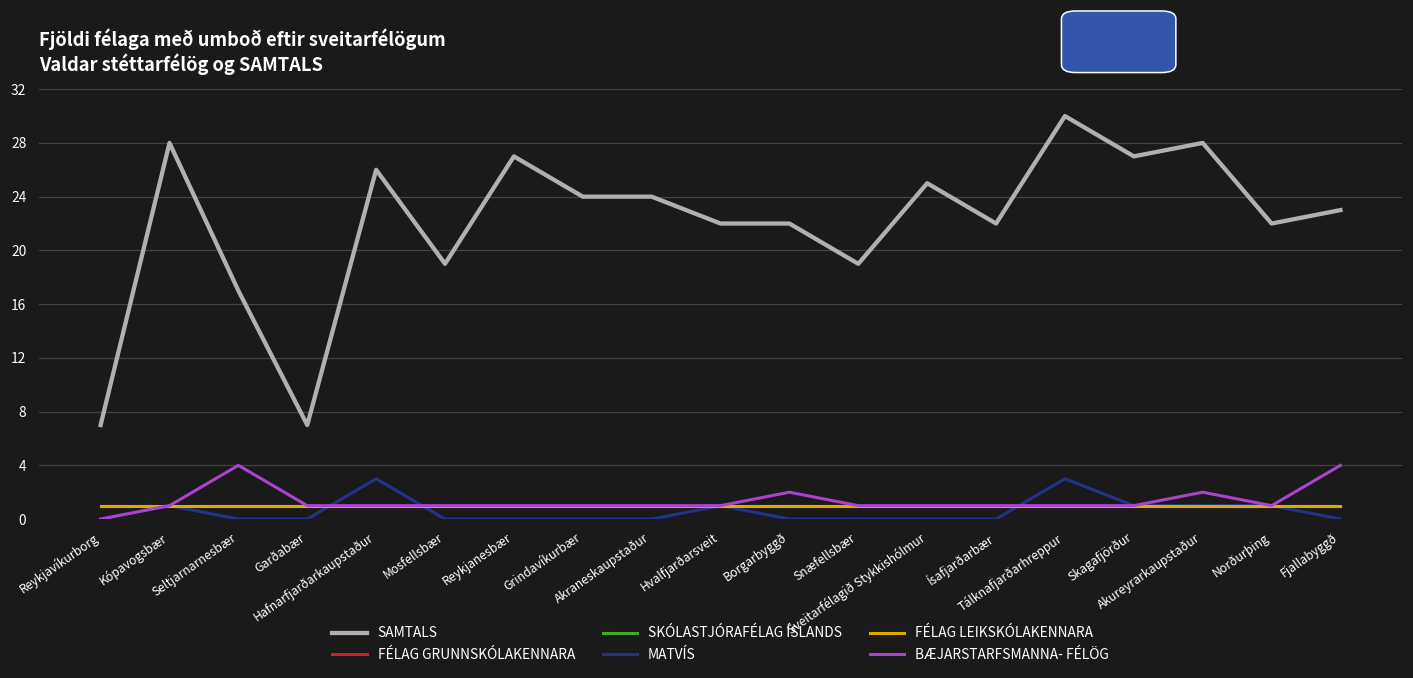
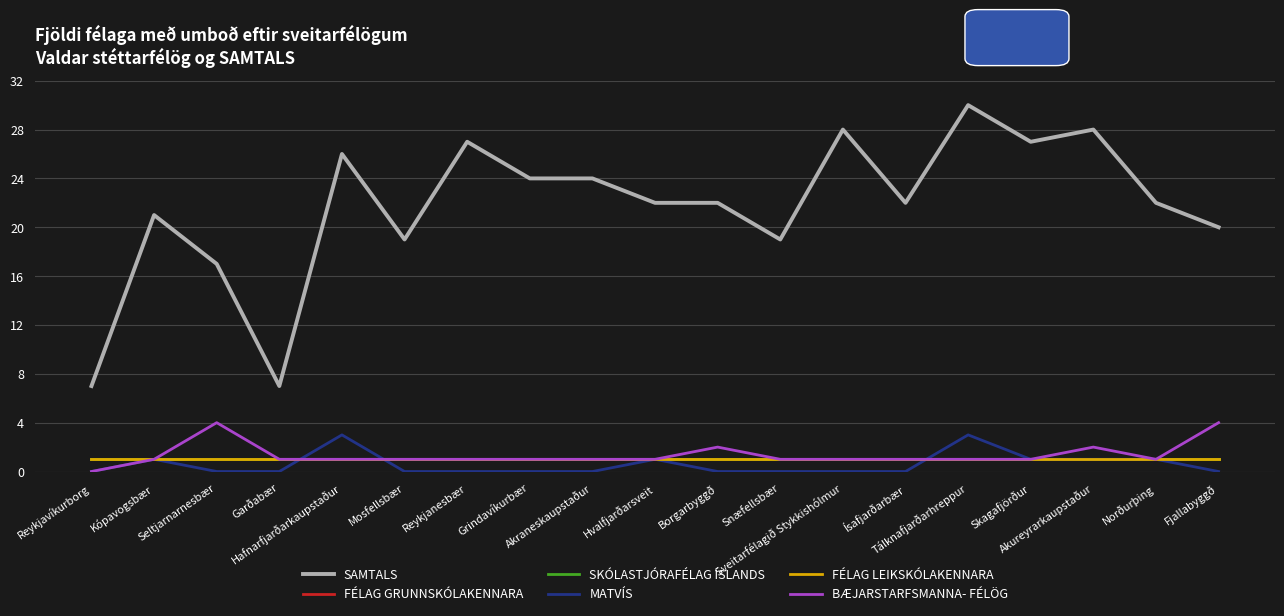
  {
    "SAMTALS": {
      "Reykjavíkurborg": 7,
-     "Kópavogsbær": 28,
+     "Kópavogsbær": 21,
      "Seltjarnarnesbær": 17,
      "Garðabær": 7,
      "Hafnarfjarðarkaupstaður": 26,
      "Mosfellsbær": 19,
      "Reykjanesbær": 27,
      "Grindavíkurbær": 24,
      "Akraneskaupstaður": 24,
      "Hvalfjarðarsveit": 22,
      "Borgarbyggð": 22,
      "Snæfellsbær": 19,
-     "Sveitarfélagið Stykkishólmur": 25,
+     "Sveitarfélagið Stykkishólmur": 28,
      "Ísafjarðarbær": 22,
      "Tálknafjarðarhreppur": 30,
      "Skagafjörður": 27,
      "Akureyrarkaupstaður": 28,
      "Norðurþing": 22,
-     "Fjallabyggð": 23
+     "Fjallabyggð": 20
    },
    "FÉLAG LEIKSKÓLAKENNARA": {
      "Reykjavíkurborg": 1,
      "Seltjarnarnesbær": 1,
      "Borgarbyggð": 1,
      "Fjallabyggð": 1
    },
    "MATVÍS": {
      "Seltjarnarnesbær": 0,
      "Garðabær": 0,
      "Hafnarfjarðarkaupstaður": 3,
      "Mosfellsbær": 0,
      "Reykjanesbær": 0,
      "Grindavíkurbær": 0,
      "Akraneskaupstaður": 0,
      "Borgarbyggð": 0,
      "Snæfellsbær": 0,
      "Sveitarfélagið Stykkishólmur": 0,
      "Ísafjarðarbær": 0,
      "Tálknafjarðarhreppur": 3,
      "Fjallabyggð": 0
    },
    "BÆJARSTARFSMANNA- FÉLÖG": {
      "Seltjarnarnesbær": 4,
      "Borgarbyggð": 2,
      "Akureyrarkaupstaður": 2,
      "Fjallabyggð": 4
    }
  }
